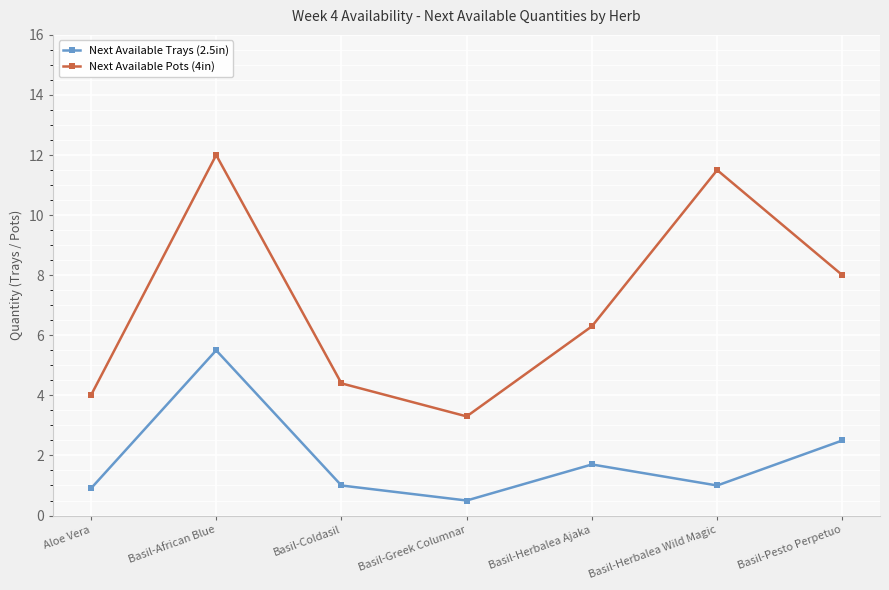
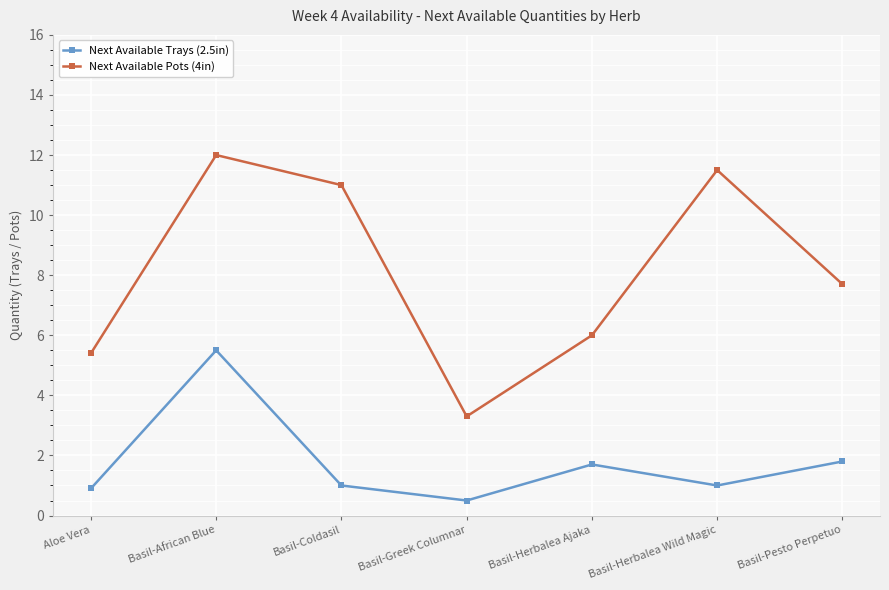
  {
    "Next Available Trays (2.5in)": {
      "Aloe Vera": 0.9,
      "Basil-African Blue": 5.5,
      "Basil-Coldasil": 1.0,
      "Basil-Greek Columnar": 0.5,
      "Basil-Herbalea Ajaka": 1.7,
      "Basil-Herbalea Wild Magic": 1.0,
-     "Basil-Pesto Perpetuo": 2.5
+     "Basil-Pesto Perpetuo": 1.8
    },
    "Next Available Pots (4in)": {
-     "Aloe Vera": 4.0,
+     "Aloe Vera": 5.4,
      "Basil-African Blue": 12.0,
-     "Basil-Coldasil": 4.4,
+     "Basil-Coldasil": 11.0,
      "Basil-Greek Columnar": 3.3,
-     "Basil-Herbalea Ajaka": 6.3,
+     "Basil-Herbalea Ajaka": 6.0,
      "Basil-Herbalea Wild Magic": 11.5,
-     "Basil-Pesto Perpetuo": 8.0
+     "Basil-Pesto Perpetuo": 7.7
    }
  }
